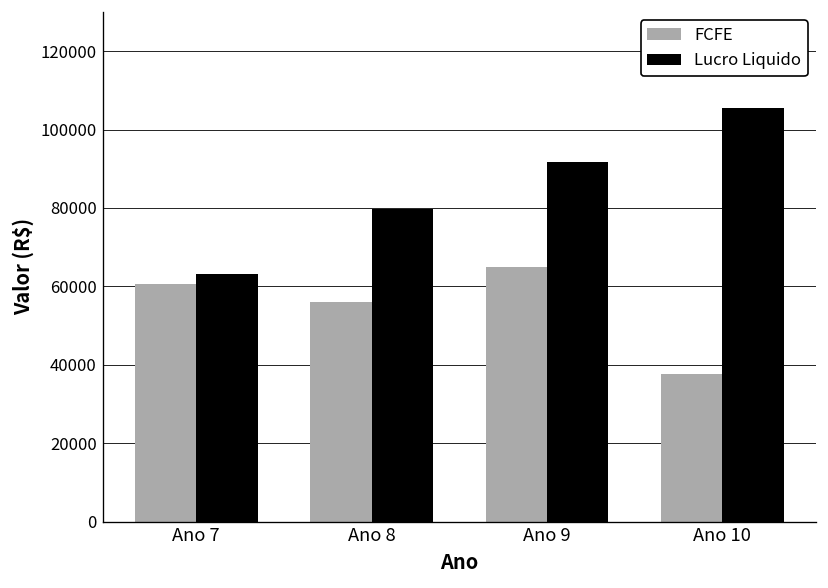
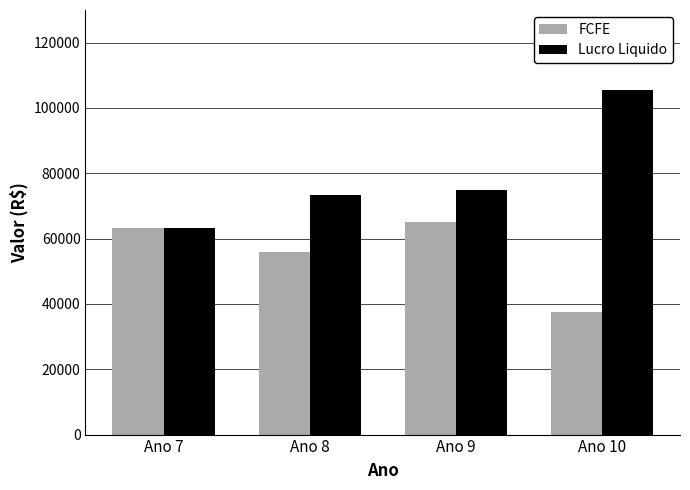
  {
    "FCFE": {
-     "Ano 7": 60000,
+     "Ano 7": 63000,
      "Ano 8": 56000,
      "Ano 9": 65000,
      "Ano 10": 38000
    },
    "Lucro Liquido": {
      "Ano 7": 63000,
-     "Ano 8": 80000,
-     "Ano 9": 92000,
+     "Ano 8": 73000,
+     "Ano 9": 75000,
      "Ano 10": 106000
    }
  }
